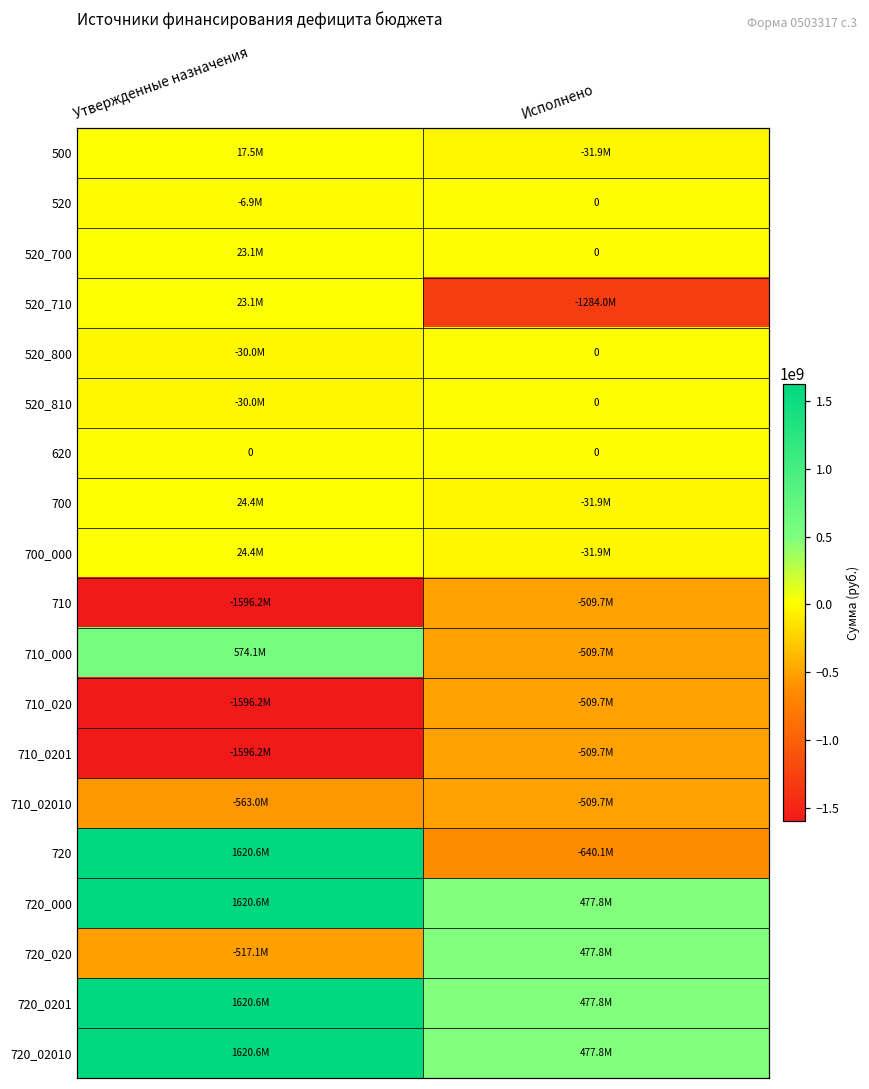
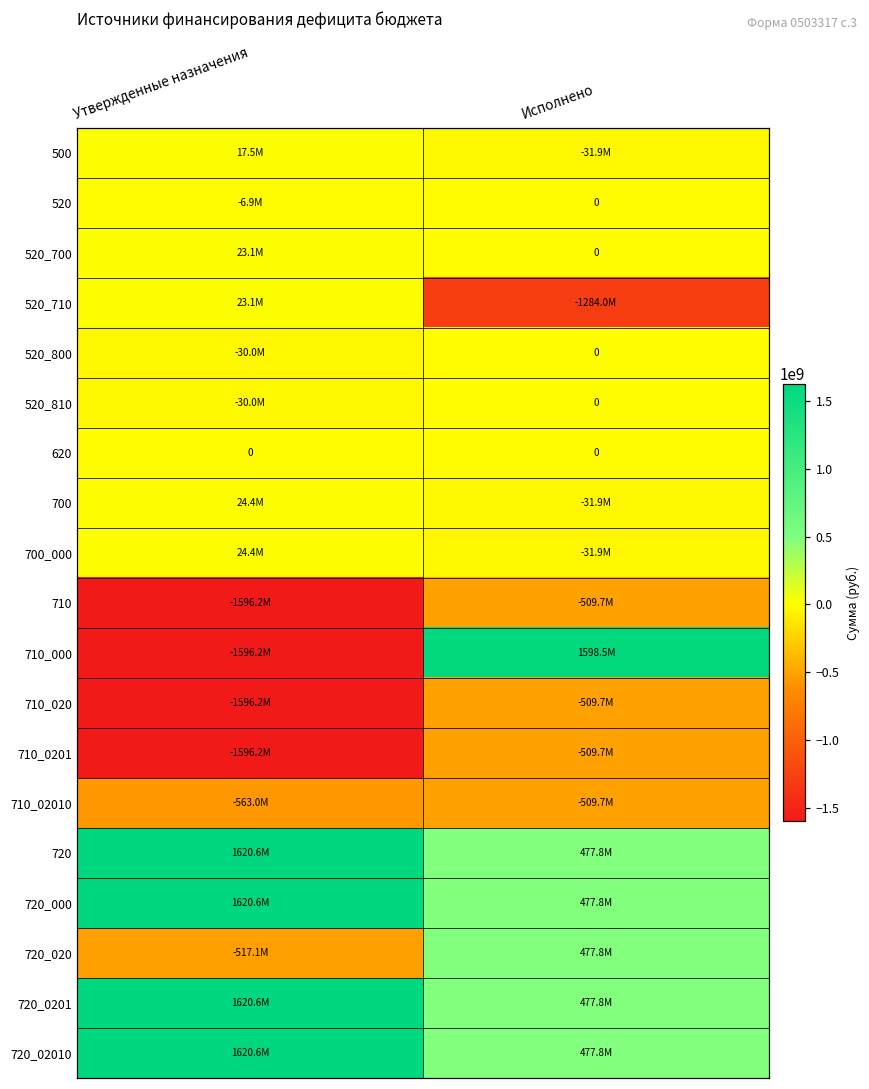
  {
    "500": {
      "Утвержденные назначения": "17.5M",
      "Исполнено": "-31.9M"
    },
    "520": {
      "Утвержденные назначения": "-6.9M",
      "Исполнено": "0"
    },
    "520_700": {
      "Утвержденные назначения": "23.1M",
      "Исполнено": "0"
    },
    "520_710": {
      "Утвержденные назначения": "23.1M",
      "Исполнено": "-1284.0M"
    },
    "520_800": {
      "Утвержденные назначения": "-30.0M",
      "Исполнено": "0"
    },
    "520_810": {
      "Утвержденные назначения": "-30.0M",
      "Исполнено": "0"
    },
    "620": {
      "Утвержденные назначения": "0",
      "Исполнено": "0"
    },
    "700": {
      "Утвержденные назначения": "24.4M",
      "Исполнено": "-31.9M"
    },
    "700_000": {
      "Утвержденные назначения": "24.4M",
      "Исполнено": "-31.9M"
    },
    "710": {
      "Утвержденные назначения": "-1596.2M",
      "Исполнено": "-509.7M"
    },
    "710_000": {
-     "Утвержденные назначения": "574.1M",
-     "Исполнено": "-509.7M"
+     "Утвержденные назначения": "-1596.2M",
+     "Исполнено": "1598.5M"
    },
    "710_020": {
      "Утвержденные назначения": "-1596.2M",
      "Исполнено": "-509.7M"
    },
    "710_0201": {
      "Утвержденные назначения": "-1596.2M",
      "Исполнено": "-509.7M"
    },
    "710_02010": {
      "Утвержденные назначения": "-563.0M",
      "Исполнено": "-509.7M"
    },
    "720": {
      "Утвержденные назначения": "1620.6M",
-     "Исполнено": "-640.1M"
+     "Исполнено": "477.8M"
    },
    "720_000": {
      "Утвержденные назначения": "1620.6M",
      "Исполнено": "477.8M"
    },
    "720_020": {
      "Утвержденные назначения": "-517.1M",
      "Исполнено": "477.8M"
    },
    "720_0201": {
      "Утвержденные назначения": "1620.6M",
      "Исполнено": "477.8M"
    },
    "720_02010": {
      "Утвержденные назначения": "1620.6M",
      "Исполнено": "477.8M"
    }
  }
